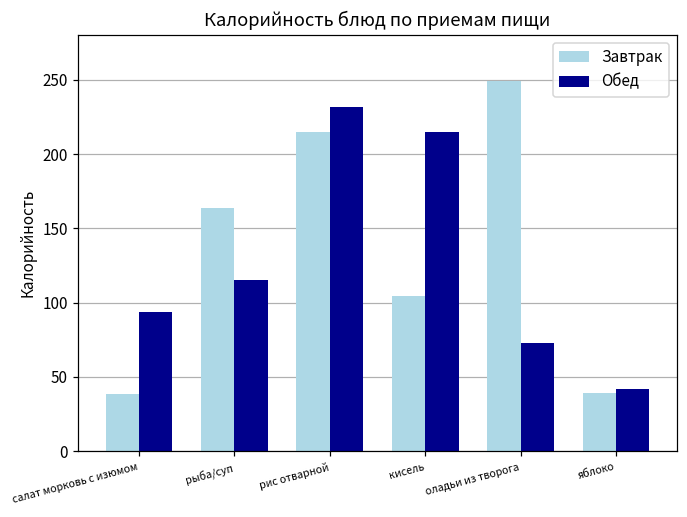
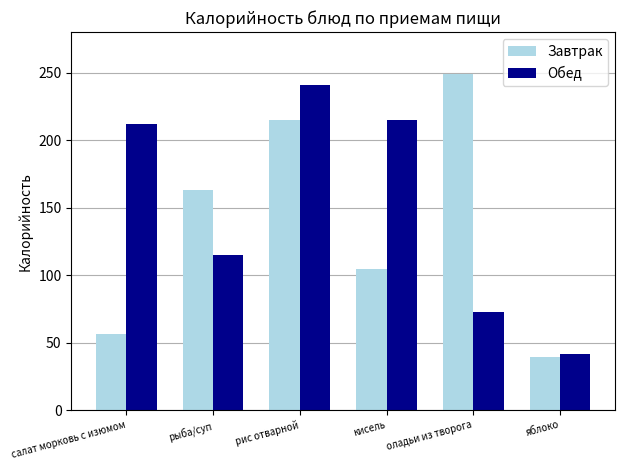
  {
    "Завтрак": {
-     "салат морковь с изюмом": 39,
+     "салат морковь с изюмом": 56,
      "рыба/суп": 163,
      "рис отварной": 215,
      "кисель": 105,
      "оладьи из творога": 249,
      "яблоко": 39
    },
    "Обед": {
-     "салат морковь с изюмом": 94,
+     "салат морковь с изюмом": 212,
      "рыба/суп": 115,
-     "рис отварной": 232,
+     "рис отварной": 241,
      "кисель": 215,
      "оладьи из творога": 73,
      "яблоко": 42
    }
  }
